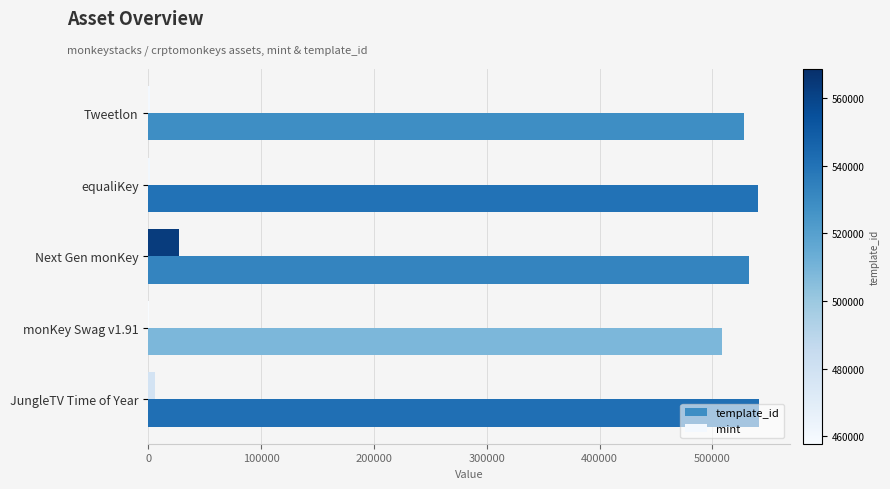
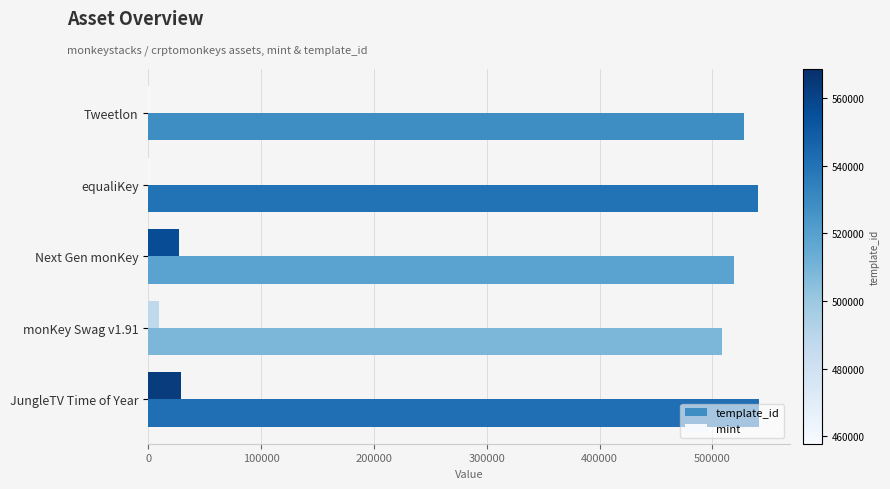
  {
    "template_id": {
      "Tweetlon": 528000,
      "equaliKey": 540000,
-     "Next Gen monKey": 533000,
+     "Next Gen monKey": 519000,
      "monKey Swag v1.91": 509000
    },
    "mint": {
      "Next Gen monKey": 27000,
-     "monKey Swag v1.91": 1000,
-     "JungleTV Time of Year": 6000
+     "monKey Swag v1.91": 9000,
+     "JungleTV Time of Year": 29000
    }
  }
